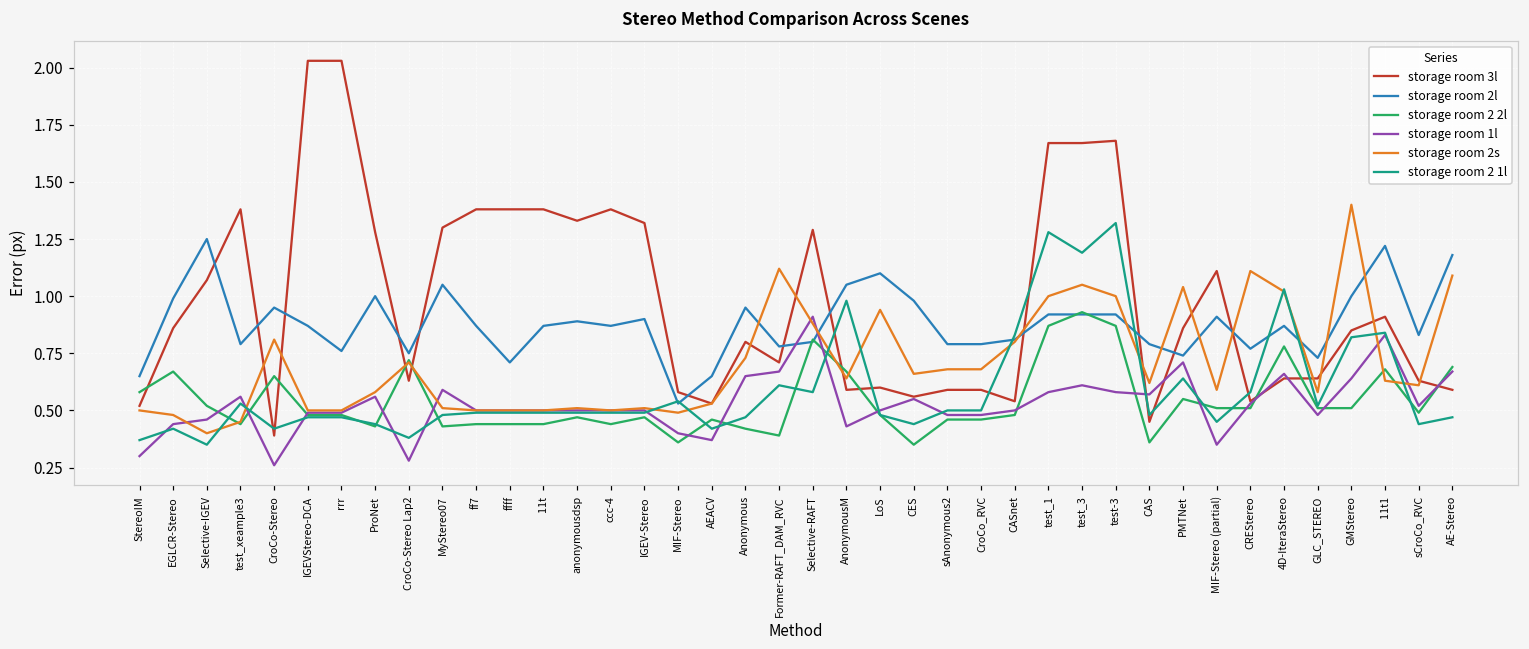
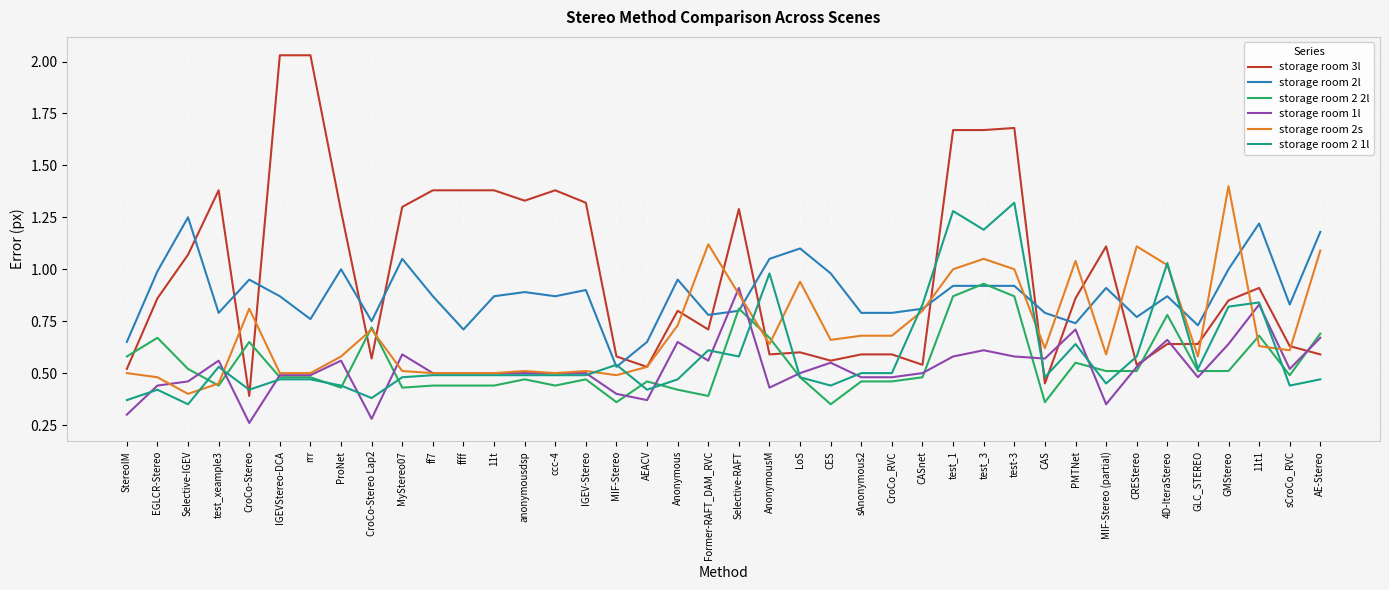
  {
    "storage room 3l": {
      "StereoIM": 0.52,
      "EGLCR-Stereo": 0.86,
      "Selective-IGEV": 1.07,
      "test_xeample3": 1.38,
      "CroCo-Stereo": 0.39,
      "IGEVStereo-DCA": 2.03,
      "rrr": 2.03,
      "ProNet": 1.28,
-     "CroCo-Stereo Lap2": 0.63,
+     "CroCo-Stereo Lap2": 0.57,
      "MyStereo07": 1.30,
      "ff7": 1.38,
      "ffff": 1.38,
      "11t": 1.38,
      "anonymousdsp": 1.33,
      "ccc-4": 1.38,
      "IGEV-Stereo": 1.32,
      "MIF-Stereo": 0.58,
      "Anonymous": 0.80,
      "Former-RAFT_DAM_RVC": 0.71,
      "Selective-RAFT": 1.29,
      "AnonymousM": 0.59,
      "LoS": 0.60,
      "sAnonymous2": 0.59,
      "CroCo_RVC": 0.59,
      "CASnet": 0.54,
      "test_1": 1.67,
      "test_3": 1.67,
      "test-3": 1.68,
      "CAS": 0.45,
      "PMTNet": 0.86,
      "MIF-Stereo (partial)": 1.11,
      "4D-IteraStereo": 0.64,
      "GLC_STEREO": 0.64,
      "GMStereo": 0.85,
      "11t1": 0.91,
      "sCroCo_RVC": 0.63,
      "AE-Stereo": 0.59
    },
    "storage room 2l": {
      "StereoIM": 0.65,
      "EGLCR-Stereo": 0.99,
      "Selective-IGEV": 1.25,
      "test_xeample3": 0.79,
      "CroCo-Stereo": 0.95,
      "IGEVStereo-DCA": 0.87,
      "rrr": 0.76,
      "ProNet": 1.00,
      "CroCo-Stereo Lap2": 0.75,
      "MyStereo07": 1.05,
      "ff7": 0.87,
      "ffff": 0.71,
      "11t": 0.87,
      "anonymousdsp": 0.89,
      "ccc-4": 0.87,
      "IGEV-Stereo": 0.90,
      "AEACV": 0.65,
      "Anonymous": 0.95,
      "Former-RAFT_DAM_RVC": 0.78,
      "AnonymousM": 1.05,
      "LoS": 1.10,
      "CES": 0.98,
      "sAnonymous2": 0.79,
      "CroCo_RVC": 0.79,
      "test_1": 0.92,
      "test-3": 0.92,
      "CAS": 0.79,
      "PMTNet": 0.74,
      "MIF-Stereo (partial)": 0.91,
      "CREStereo": 0.77,
      "4D-IteraStereo": 0.87,
      "GLC_STEREO": 0.73,
      "GMStereo": 1.00,
      "11t1": 1.22,
      "sCroCo_RVC": 0.83,
      "AE-Stereo": 1.18
    },
    "storage room 1l": {
      "StereoIM": 0.30,
      "EGLCR-Stereo": 0.44,
      "Selective-IGEV": 0.46,
      "test_xeample3": 0.56,
      "CroCo-Stereo": 0.26,
      "ProNet": 0.56,
      "CroCo-Stereo Lap2": 0.28,
      "MyStereo07": 0.59,
      "MIF-Stereo": 0.40,
      "AEACV": 0.37,
      "Anonymous": 0.65,
-     "Former-RAFT_DAM_RVC": 0.67,
+     "Former-RAFT_DAM_RVC": 0.56,
      "Selective-RAFT": 0.91,
      "AnonymousM": 0.43,
      "LoS": 0.50,
      "sAnonymous2": 0.48,
      "CroCo_RVC": 0.48,
      "CASnet": 0.50,
      "test_1": 0.58,
      "test_3": 0.61,
      "test-3": 0.58,
      "CAS": 0.57,
      "PMTNet": 0.71,
      "MIF-Stereo (partial)": 0.35,
      "4D-IteraStereo": 0.66,
      "GLC_STEREO": 0.48,
      "GMStereo": 0.64,
      "sCroCo_RVC": 0.52,
      "AE-Stereo": 0.67
    },
    "storage room 2s": {
      "StereoIM": 0.50,
      "EGLCR-Stereo": 0.48,
      "Selective-IGEV": 0.40,
      "CroCo-Stereo": 0.81,
      "ProNet": 0.58,
      "MyStereo07": 0.51,
      "MIF-Stereo": 0.49,
      "Anonymous": 0.73,
      "Former-RAFT_DAM_RVC": 1.12,
      "Selective-RAFT": 0.88,
      "AnonymousM": 0.64,
      "LoS": 0.94,
      "CES": 0.66,
      "sAnonymous2": 0.68,
      "CroCo_RVC": 0.68,
      "test_1": 1.00,
      "test_3": 1.05,
      "test-3": 1.00,
      "CAS": 0.62,
      "PMTNet": 1.04,
      "MIF-Stereo (partial)": 0.59,
      "CREStereo": 1.11,
      "GLC_STEREO": 0.58,
      "GMStereo": 1.40,
      "11t1": 0.63,
      "sCroCo_RVC": 0.61,
      "AE-Stereo": 1.09
    }
  }
